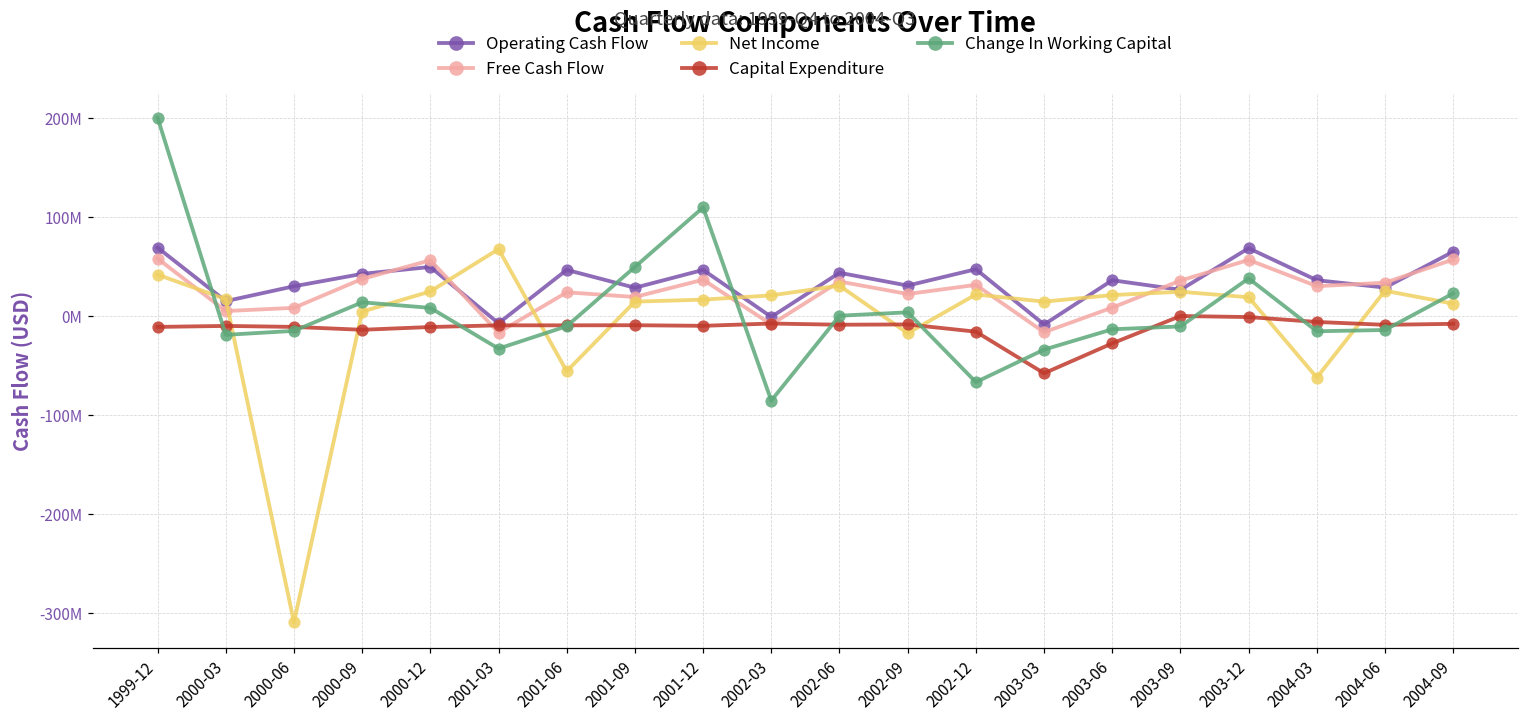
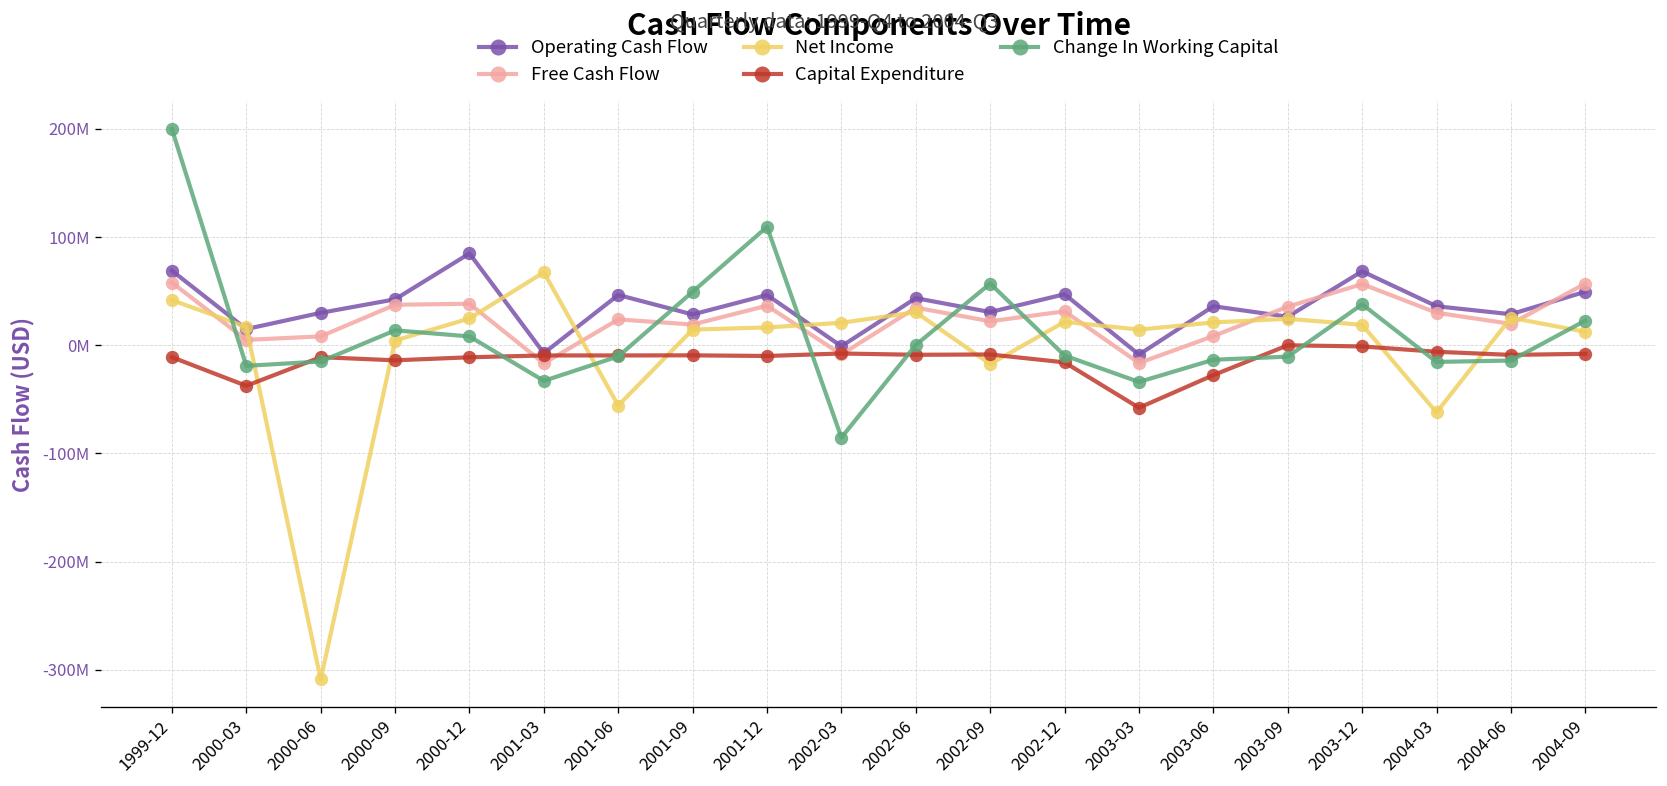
  {
    "Operating Cash Flow": {
      "1999-12": 70000000,
      "2000-06": 30000000,
      "2000-09": 40000000,
-     "2000-12": 50000000,
+     "2000-12": 80000000,
      "2001-06": 50000000,
      "2001-09": 30000000,
      "2001-12": 50000000,
      "2002-03": 0,
      "2002-06": 40000000,
      "2002-09": 30000000,
      "2002-12": 50000000,
      "2003-03": -10000000,
      "2003-06": 40000000,
      "2003-12": 70000000,
      "2004-03": 40000000,
      "2004-06": 30000000,
-     "2004-09": 60000000
+     "2004-09": 50000000
    },
    "Free Cash Flow": {
      "1999-12": 60000000,
      "2000-03": 10000000,
      "2000-06": 10000000,
      "2000-09": 40000000,
-     "2000-12": 60000000,
+     "2000-12": 40000000,
      "2001-03": -20000000,
      "2001-06": 20000000,
      "2001-09": 20000000,
      "2001-12": 40000000,
      "2002-06": 30000000,
      "2002-09": 20000000,
      "2002-12": 30000000,
      "2003-03": -20000000,
      "2003-06": 10000000,
      "2003-09": 40000000,
      "2003-12": 60000000,
      "2004-03": 30000000,
-     "2004-06": 30000000,
+     "2004-06": 20000000,
      "2004-09": 60000000
    },
    "Net Income": {
      "1999-12": 40000000,
      "2000-06": -310000000,
      "2000-09": 0,
      "2000-12": 20000000,
      "2001-03": 70000000,
      "2001-06": -60000000,
      "2001-09": 10000000,
      "2001-12": 20000000,
      "2002-03": 20000000,
      "2002-06": 30000000,
      "2002-09": -20000000,
      "2002-12": 20000000,
      "2003-03": 10000000,
      "2003-06": 20000000,
      "2003-12": 20000000,
      "2004-03": -60000000,
      "2004-06": 30000000,
      "2004-09": 10000000
    },
    "Capital Expenditure": {
      "1999-12": -10000000,
-     "2000-03": -10000000,
+     "2000-03": -40000000,
      "2000-06": -10000000,
      "2000-09": -10000000,
      "2000-12": -10000000,
      "2001-09": -10000000,
      "2001-12": -10000000,
      "2002-06": -10000000,
      "2002-09": -10000000,
      "2002-12": -20000000,
      "2003-03": -60000000,
      "2003-06": -30000000,
      "2003-09": 0,
      "2003-12": 0,
      "2004-03": -10000000,
      "2004-06": -10000000,
      "2004-09": -10000000
    },
    "Change In Working Capital": {
      "1999-12": 200000000,
      "2000-03": -20000000,
      "2000-06": -20000000,
      "2000-09": 10000000,
      "2000-12": 10000000,
      "2001-03": -30000000,
      "2001-09": 50000000,
      "2001-12": 110000000,
      "2002-03": -90000000,
      "2002-06": 0,
-     "2002-09": 0,
-     "2002-12": -70000000,
+     "2002-09": 60000000,
+     "2002-12": -10000000,
      "2003-03": -30000000,
      "2003-06": -10000000,
      "2003-09": -10000000,
      "2003-12": 40000000,
      "2004-03": -20000000,
      "2004-06": -10000000,
      "2004-09": 20000000
    }
  }
